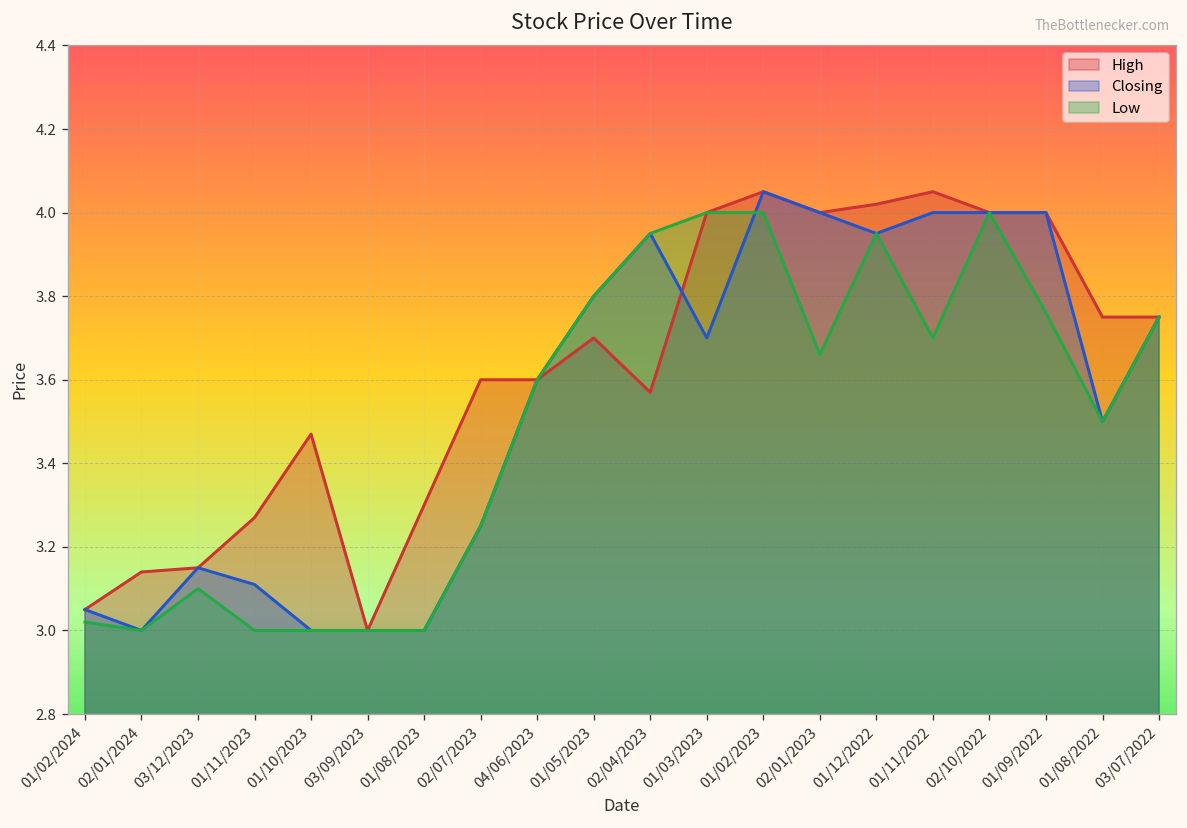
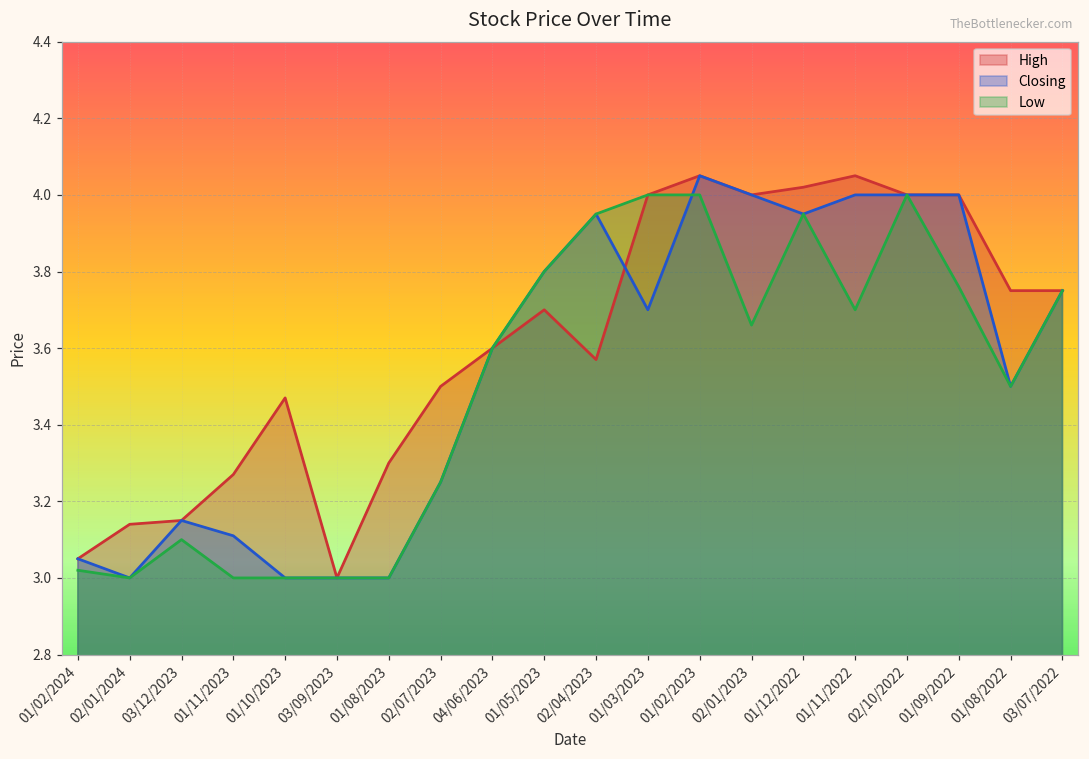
  {
    "High": {
      "02/01/2024": 3.14,
      "01/11/2023": 3.27,
      "01/10/2023": 3.47,
      "01/08/2023": 3.3,
-     "02/07/2023": 3.6,
+     "02/07/2023": 3.5,
      "01/05/2023": 3.7,
      "02/04/2023": 3.57,
      "01/12/2022": 4.02,
      "01/11/2022": 4.05,
      "01/08/2022": 3.75
    },
    "Closing": {
      "01/11/2023": 3.11,
      "01/03/2023": 3.7,
      "01/11/2022": 4.0
    },
    "Low": {
      "01/02/2024": 3.02,
      "03/12/2023": 3.1,
      "01/11/2023": 3.0,
      "01/02/2023": 4.0,
      "02/01/2023": 3.66,
      "01/11/2022": 3.7,
      "01/09/2022": 3.76
    }
  }
